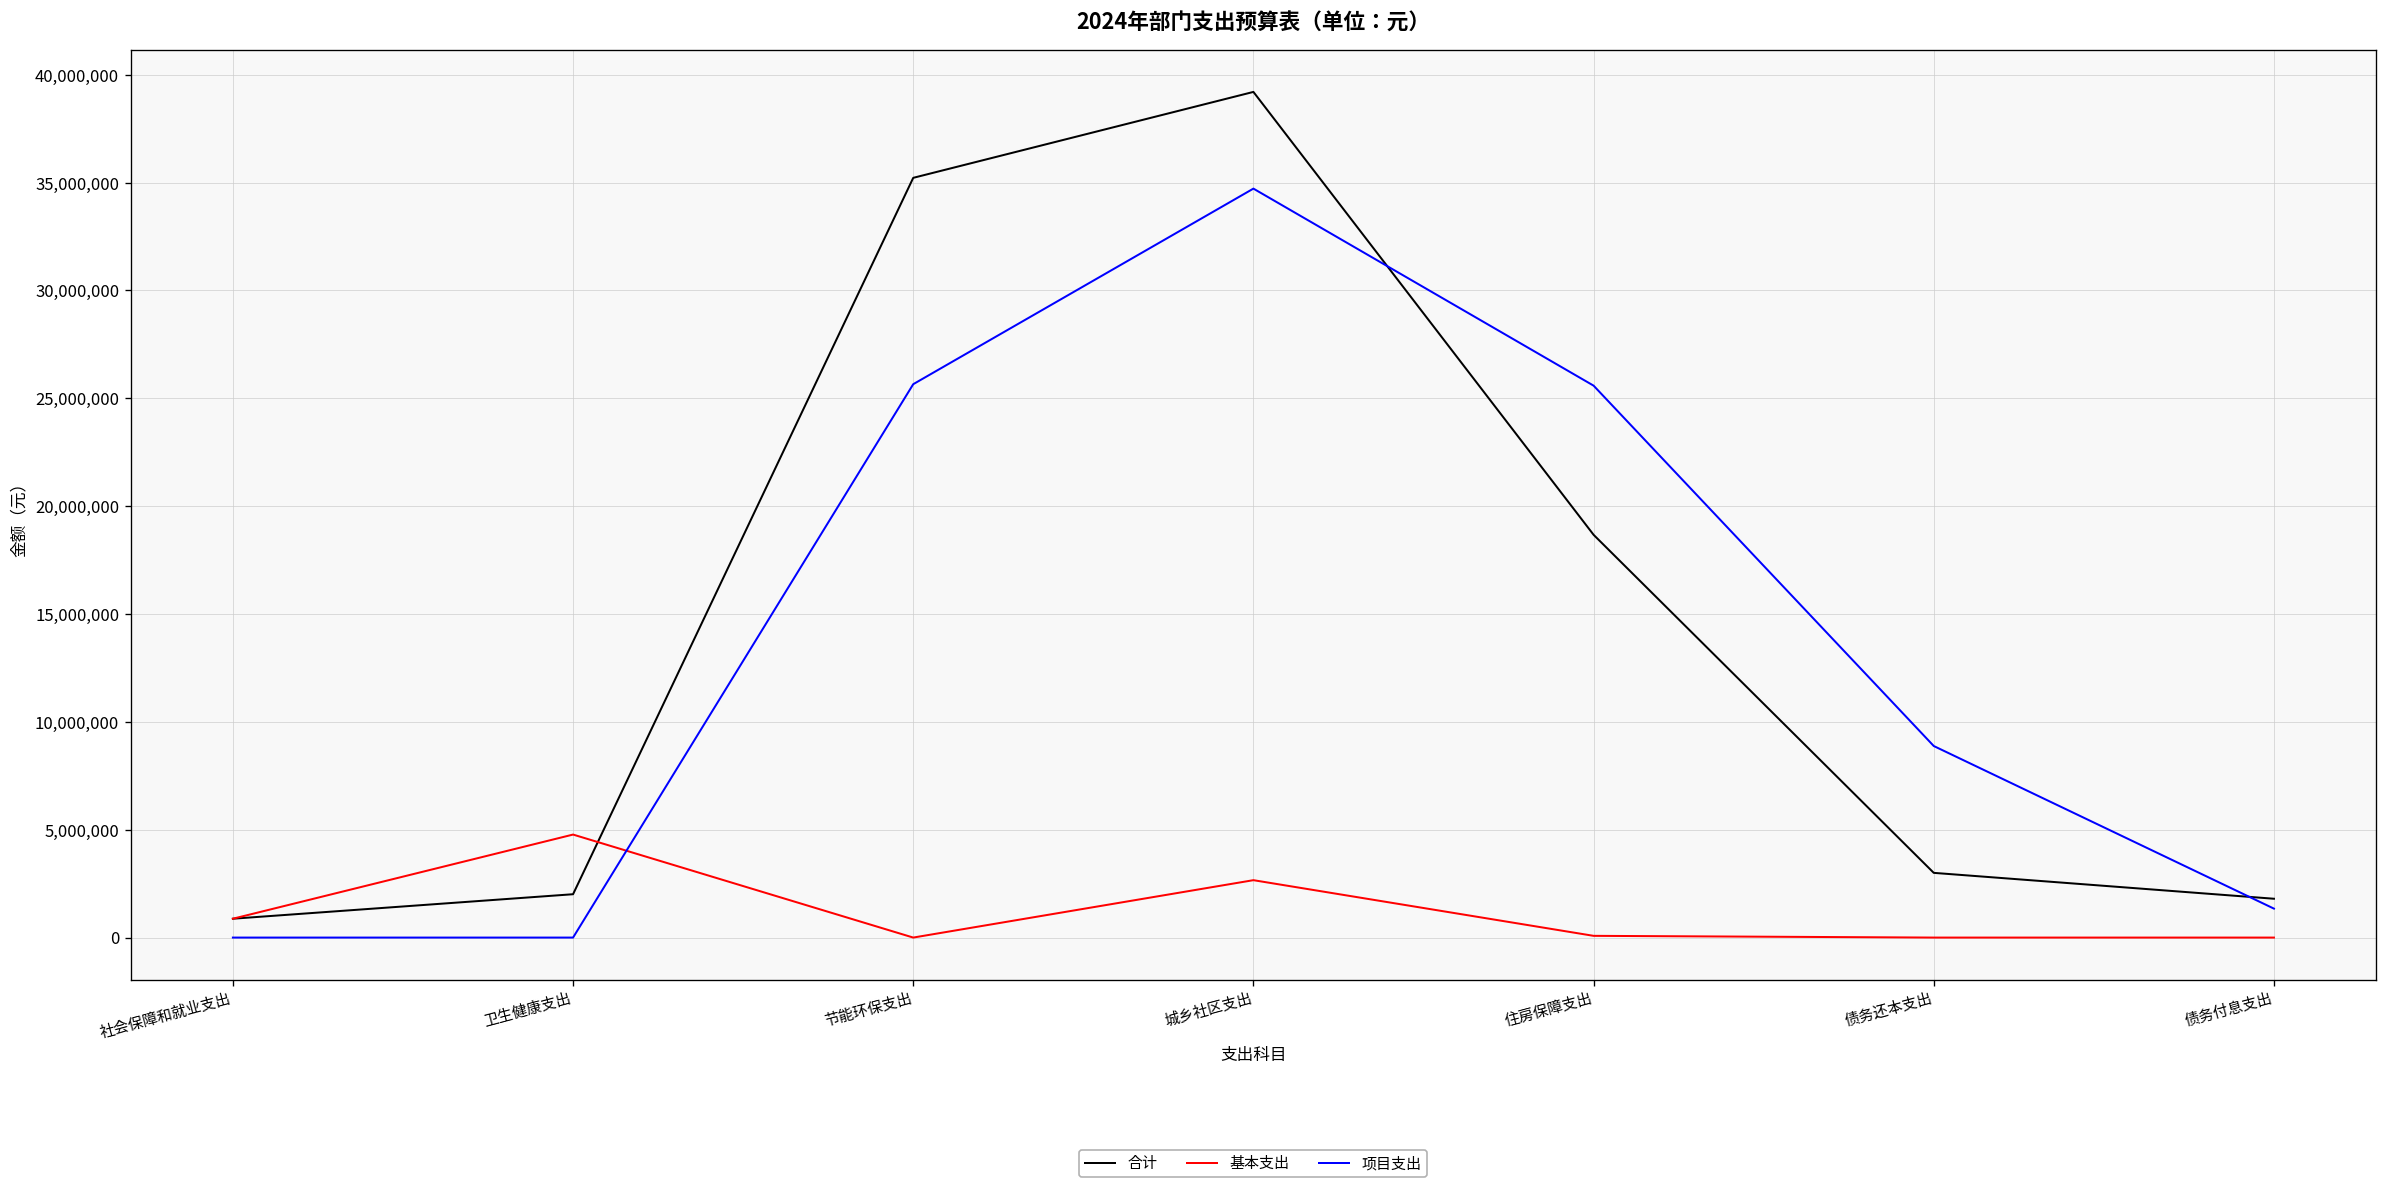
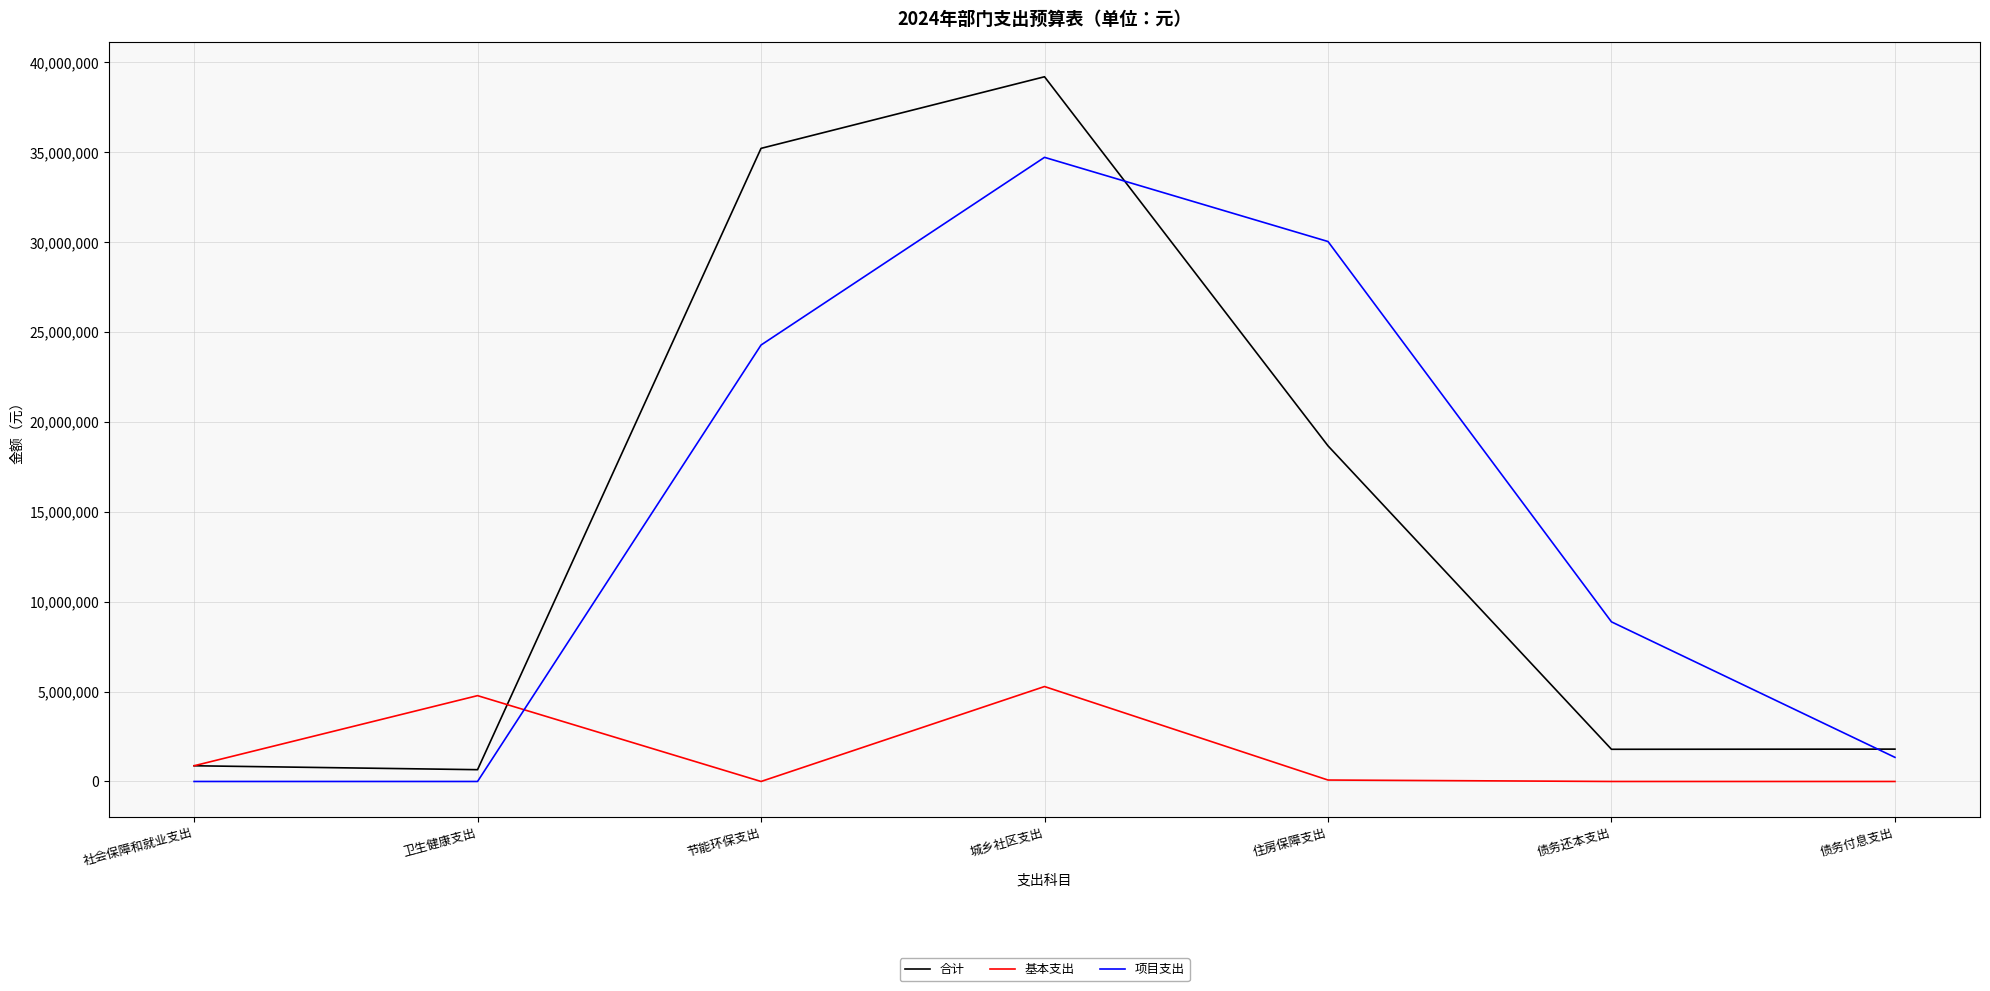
  {
    "合计": {
-     "卫生健康支出": "2,000,000",
+     "卫生健康支出": "700,000",
      "节能环保支出": "35,200,000",
      "城乡社区支出": "39,200,000",
      "住房保障支出": "18,700,000",
-     "债务还本支出": "3,000,000",
+     "债务还本支出": "1,800,000",
      "债务付息支出": "1,800,000"
    },
    "基本支出": {
      "卫生健康支出": "4,800,000",
      "节能环保支出": "0",
-     "城乡社区支出": "2,700,000",
+     "城乡社区支出": "5,300,000",
      "住房保障支出": "100,000",
      "债务还本支出": "0",
      "债务付息支出": "0"
    },
    "项目支出": {
      "社会保障和就业支出": "0",
      "卫生健康支出": "0",
-     "节能环保支出": "25,700,000",
+     "节能环保支出": "24,300,000",
      "城乡社区支出": "34,700,000",
-     "住房保障支出": "25,600,000",
+     "住房保障支出": "30,000,000",
      "债务还本支出": "8,900,000",
      "债务付息支出": "1,300,000"
    }
  }
